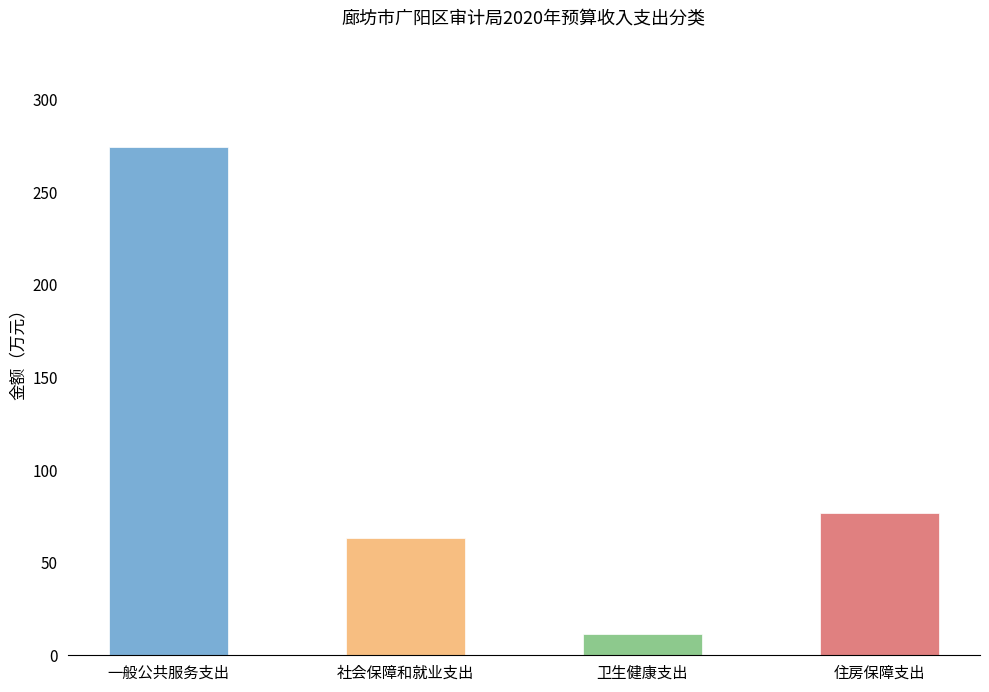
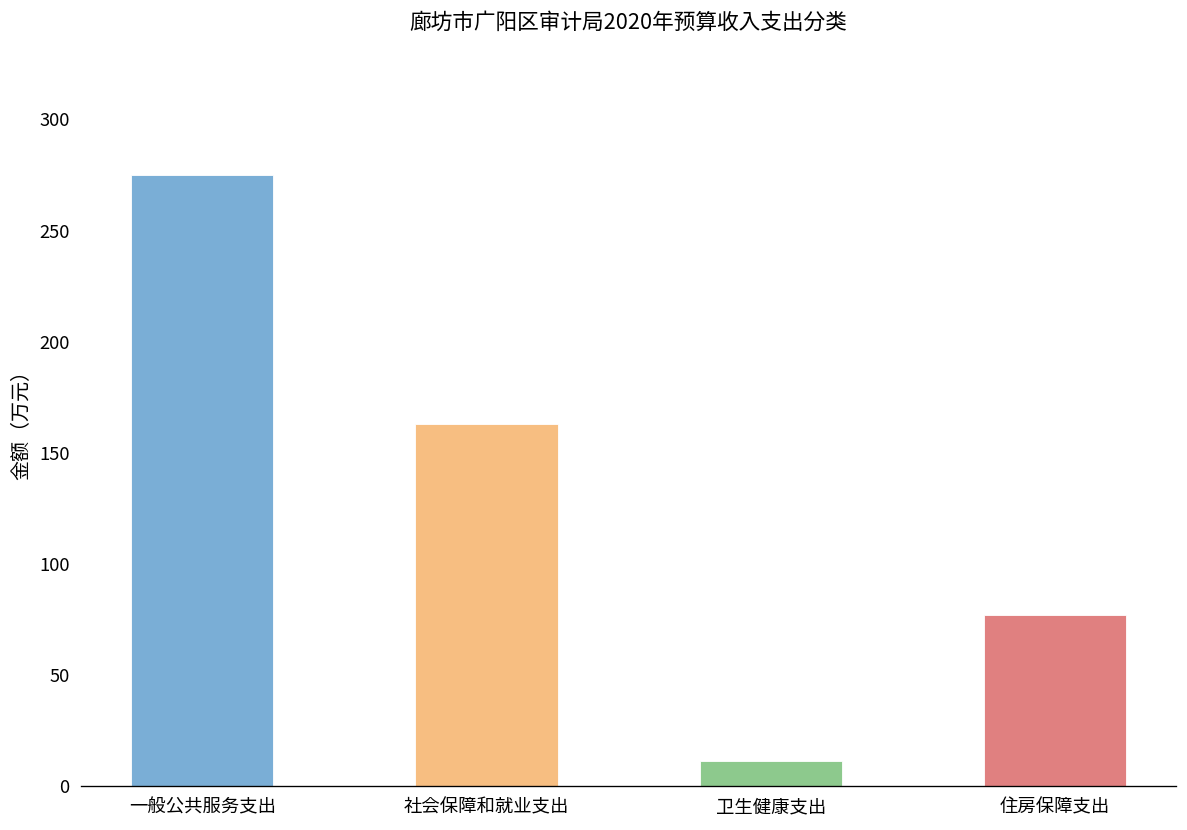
  {
    "一般公共服务支出": 275,
-   "社会保障和就业支出": 63,
+   "社会保障和就业支出": 163,
    "卫生健康支出": 11,
    "住房保障支出": 77
  }
